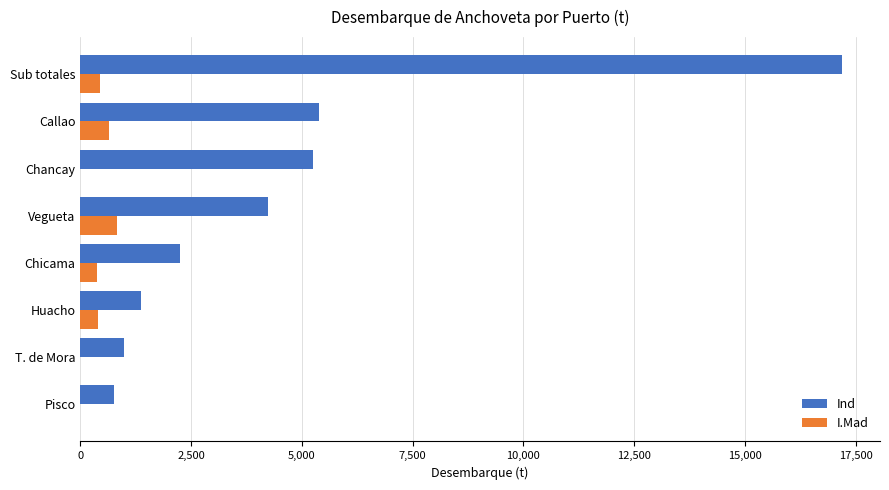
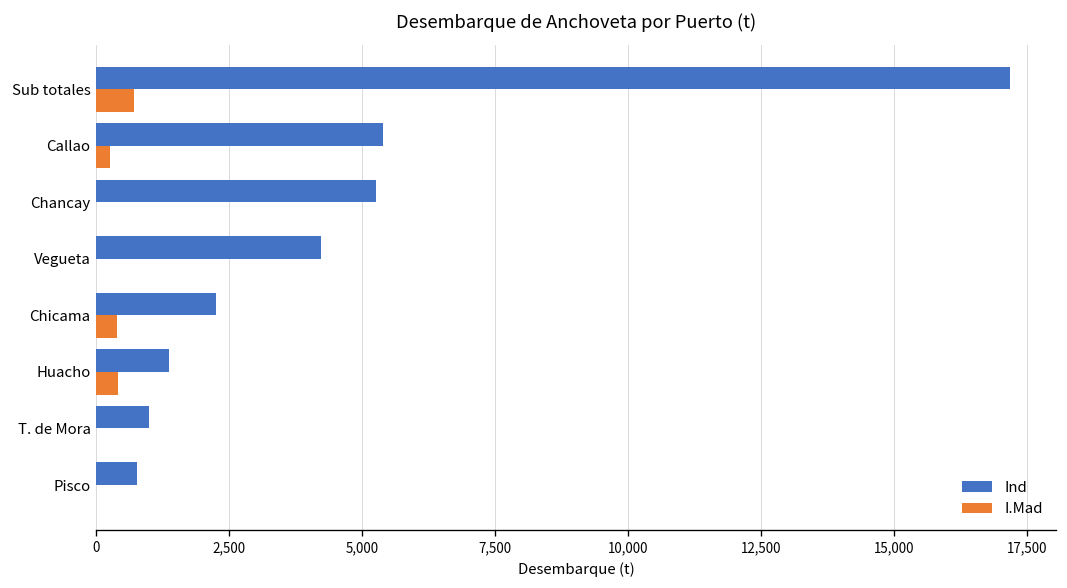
  {
    "Ind": {
      "Sub totales": "17,200",
      "Callao": "5,400",
      "Chancay": "5,300",
      "Vegueta": "4,200",
      "Chicama": "2,200",
      "Huacho": "1,400",
      "T. de Mora": "1,000",
      "Pisco": "800"
    },
    "I.Mad": {
-     "Sub totales": "400",
-     "Callao": "700",
+     "Sub totales": "700",
+     "Callao": "300",
      "Chancay": "0",
-     "Vegueta": "800",
+     "Vegueta": "0",
      "Chicama": "400",
      "Huacho": "400",
      "T. de Mora": "0",
      "Pisco": "0"
    }
  }
